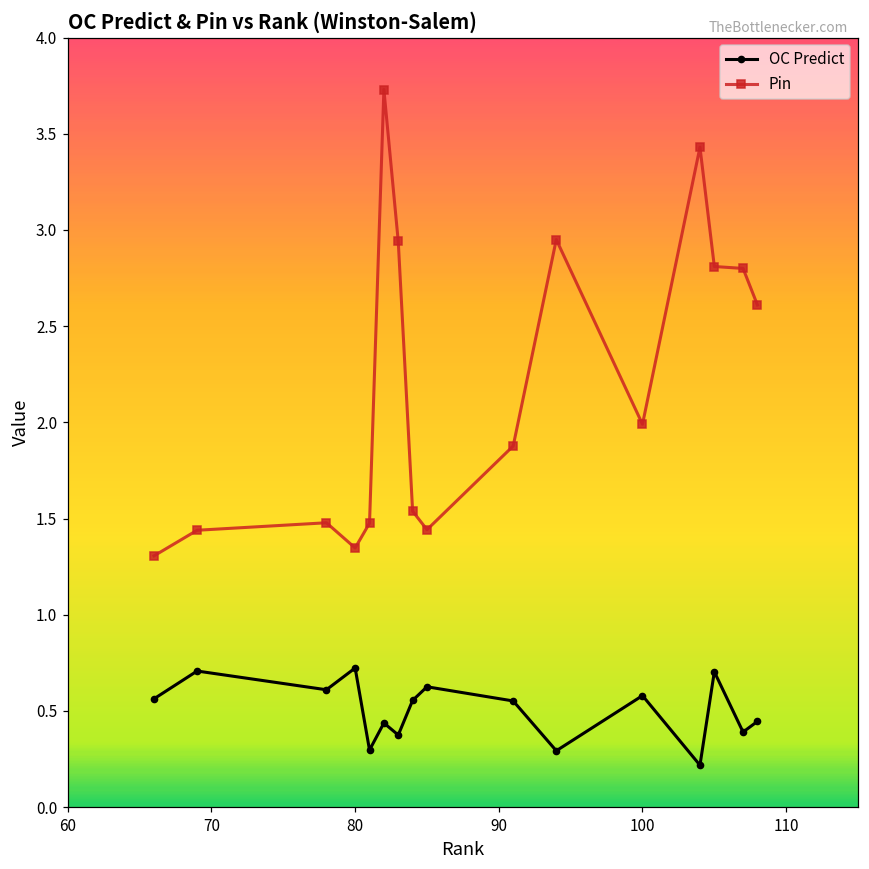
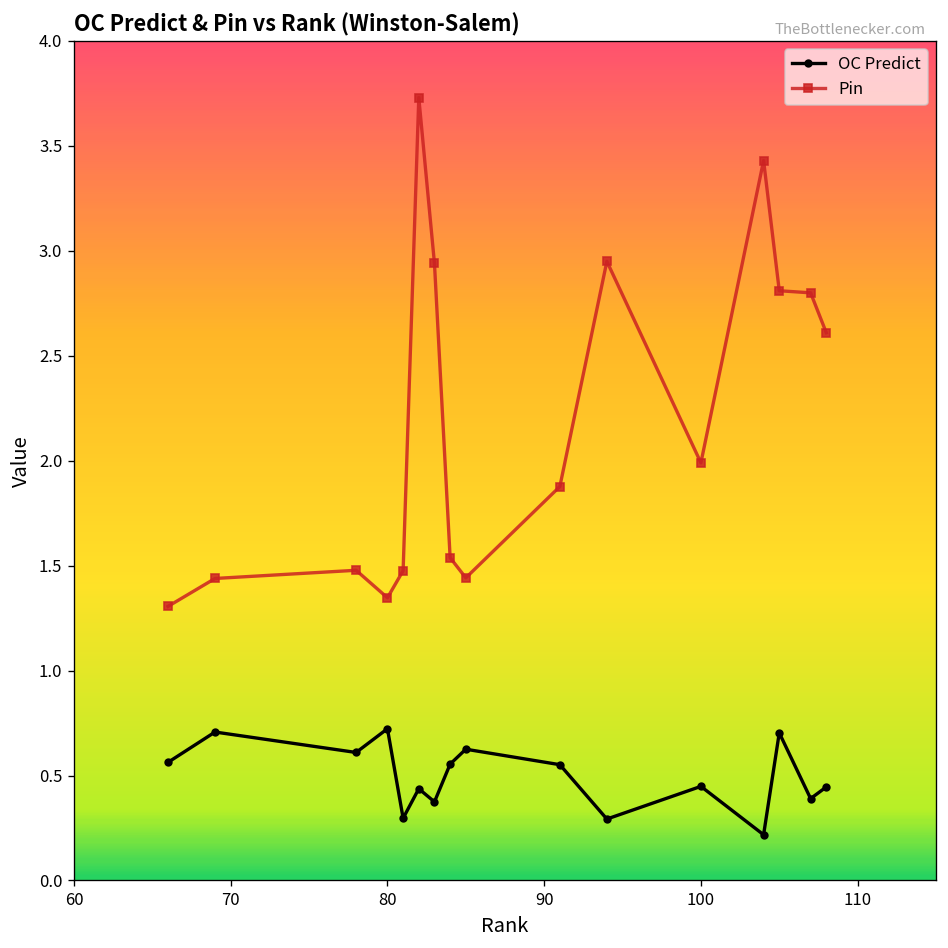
  {
    "OC Predict": {
      "80": 0.72,
-     "100": 0.58
+     "100": 0.45
    },
    "Pin": {
      "80": 1.35,
      "100": 1.99
    }
  }
